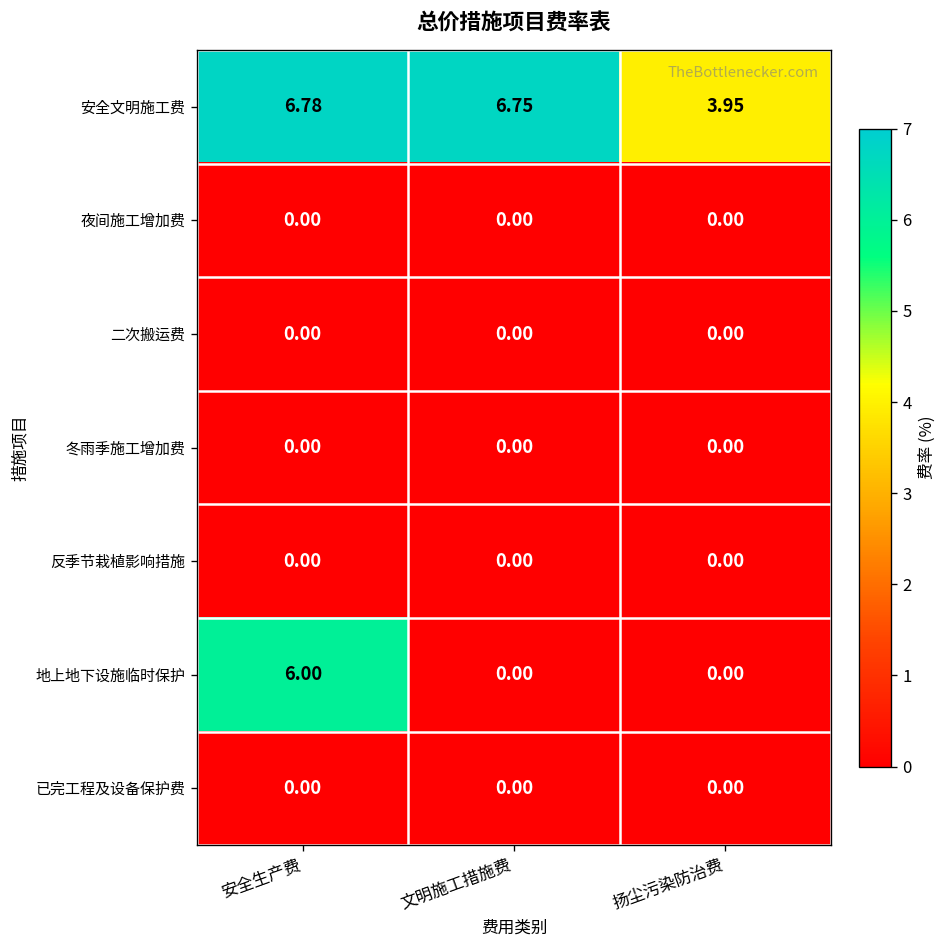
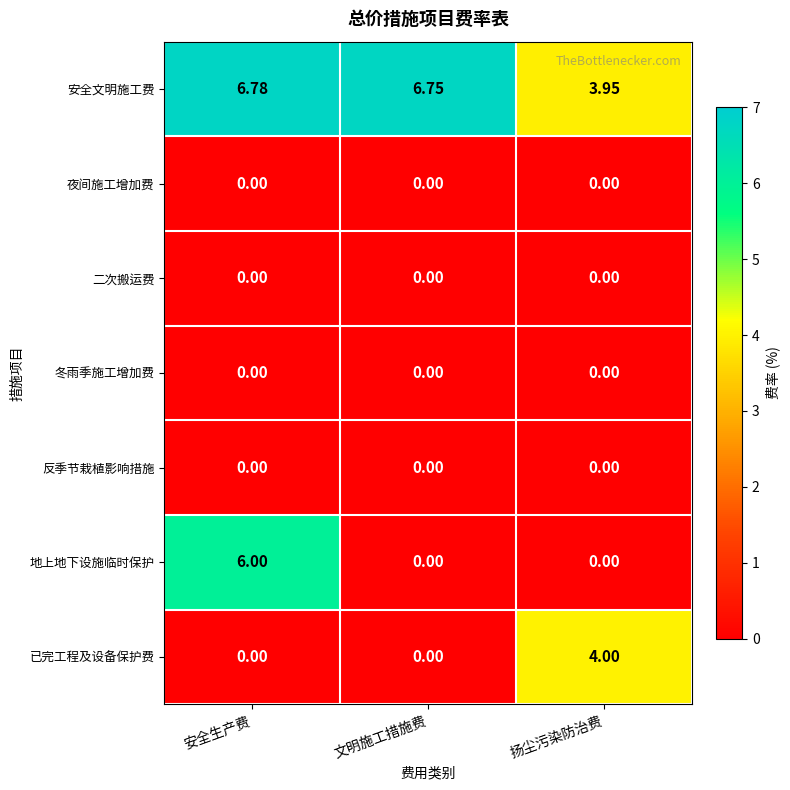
  {
    "安全文明施工费": {
      "安全生产费": 6.78,
      "文明施工措施费": 6.75
    },
    "夜间施工增加费": {
      "安全生产费": 0.00,
      "文明施工措施费": 0.00,
      "扬尘污染防治费": 0.00
    },
    "二次搬运费": {
      "安全生产费": 0.00,
      "文明施工措施费": 0.00,
      "扬尘污染防治费": 0.00
    },
    "冬雨季施工增加费": {
      "安全生产费": 0.00,
      "文明施工措施费": 0.00,
      "扬尘污染防治费": 0.00
    },
    "反季节栽植影响措施": {
      "安全生产费": 0.00,
      "文明施工措施费": 0.00,
      "扬尘污染防治费": 0.00
    },
    "地上地下设施临时保护": {
      "安全生产费": 6.00,
      "文明施工措施费": 0.00,
      "扬尘污染防治费": 0.00
    },
    "已完工程及设备保护费": {
      "安全生产费": 0.00,
      "文明施工措施费": 0.00,
-     "扬尘污染防治费": 0.00
+     "扬尘污染防治费": 4.00
    }
  }
